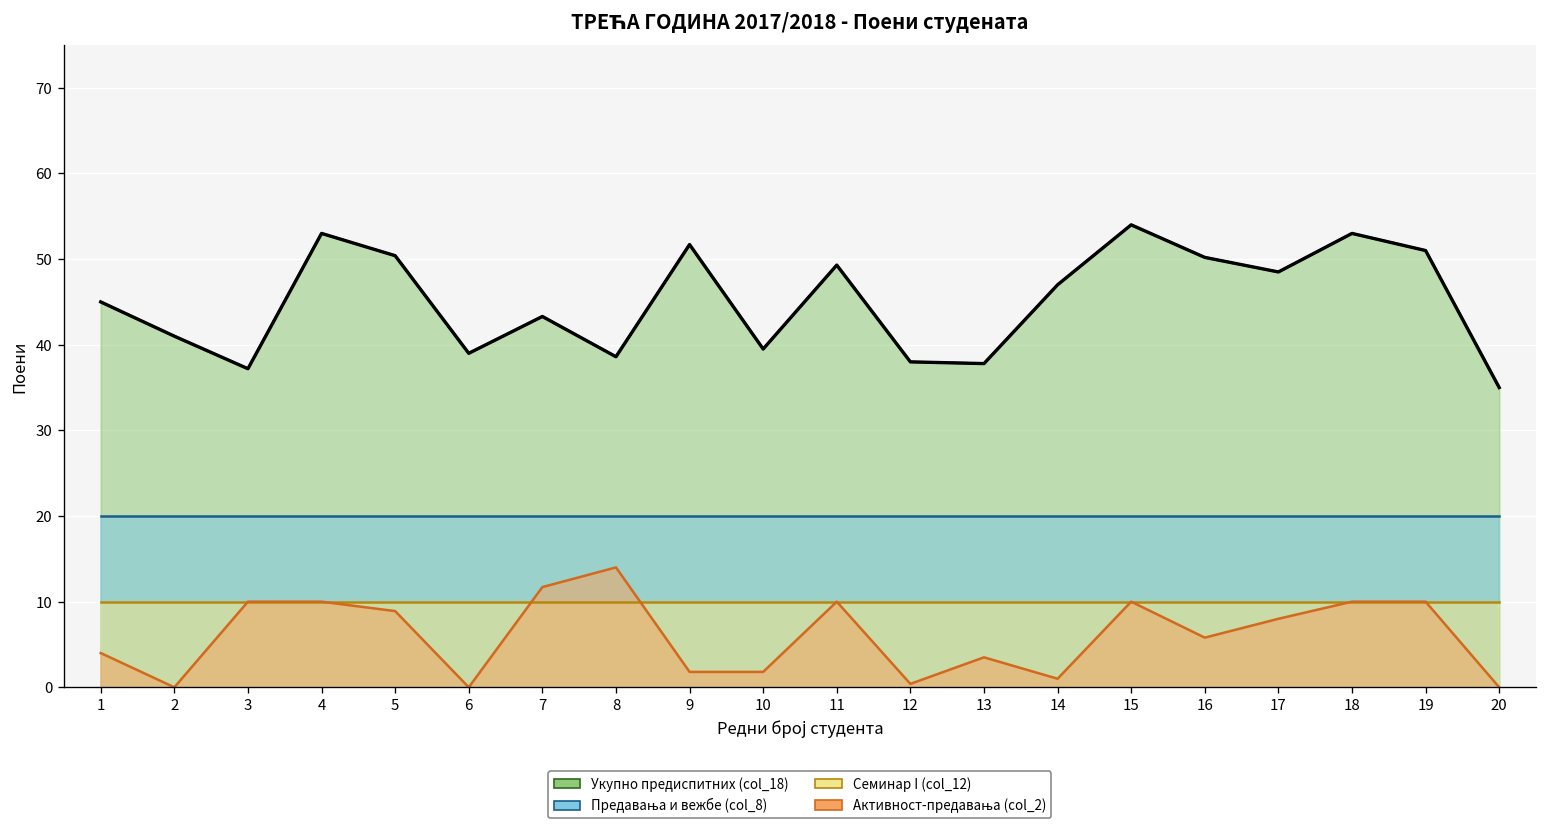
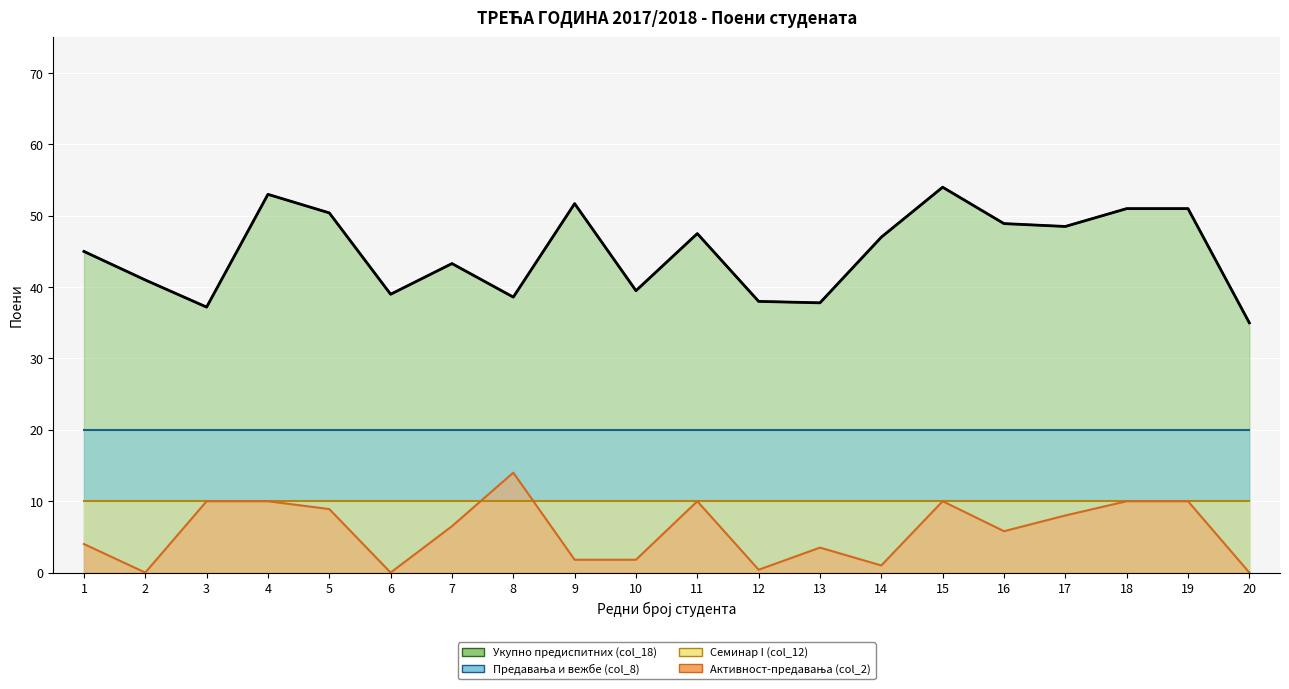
  {
    "Укупно предиспитних (col_18)": {
      "1": 45,
      "2": 41,
      "3": 37,
      "4": 53,
      "5": 50,
      "6": 39,
      "7": 43,
      "8": 39,
      "9": 52,
      "10": 40,
-     "11": 49,
+     "11": 48,
      "12": 38,
      "13": 38,
      "14": 47,
      "15": 54,
-     "16": 50,
+     "16": 49,
      "17": 49,
-     "18": 53,
+     "18": 51,
      "19": 51,
      "20": 35
    },
    "Предавања и вежбе (col_8)": {
      "1": 20,
      "2": 20,
      "3": 20,
      "4": 20,
      "5": 20,
      "6": 20,
      "7": 20,
      "8": 20,
      "9": 20,
      "10": 20,
      "11": 20,
      "12": 20,
      "13": 20,
      "14": 20,
      "15": 20,
      "16": 20,
      "17": 20,
      "18": 20,
      "19": 20,
      "20": 20
    },
    "Семинар I (col_12)": {
      "1": 10,
      "2": 10,
      "5": 10,
      "6": 10,
      "7": 10,
      "8": 10,
      "9": 10,
      "10": 10,
      "12": 10,
      "13": 10,
      "14": 10,
      "16": 10,
      "17": 10,
      "20": 10
    },
    "Активност-предавања (col_2)": {
      "1": 4,
      "2": 0,
      "5": 9,
      "6": 0,
-     "7": 12,
+     "7": 7,
      "8": 14,
      "9": 2,
      "10": 2,
      "12": 0,
      "13": 4,
      "14": 1,
      "16": 6,
      "17": 8,
      "20": 0
    }
  }
